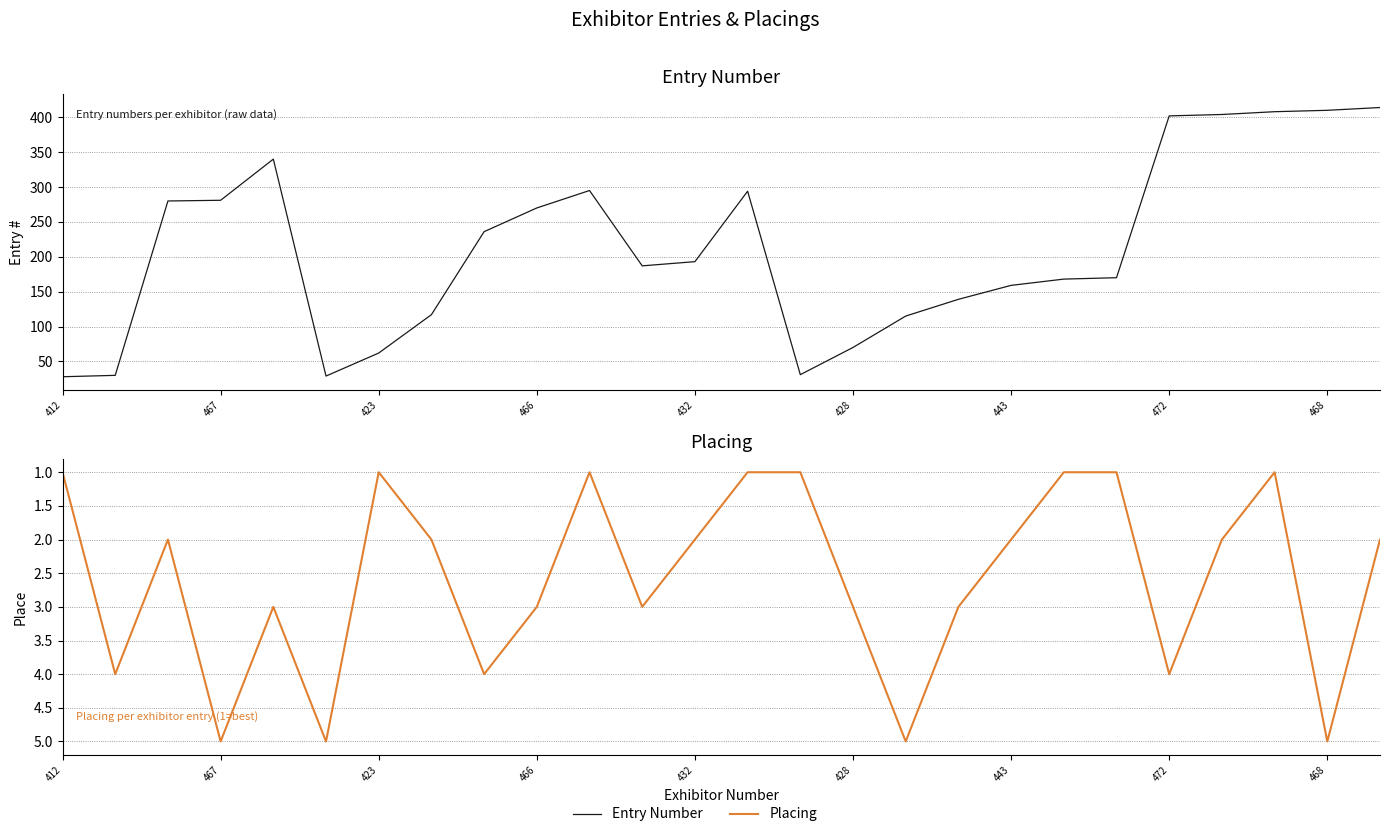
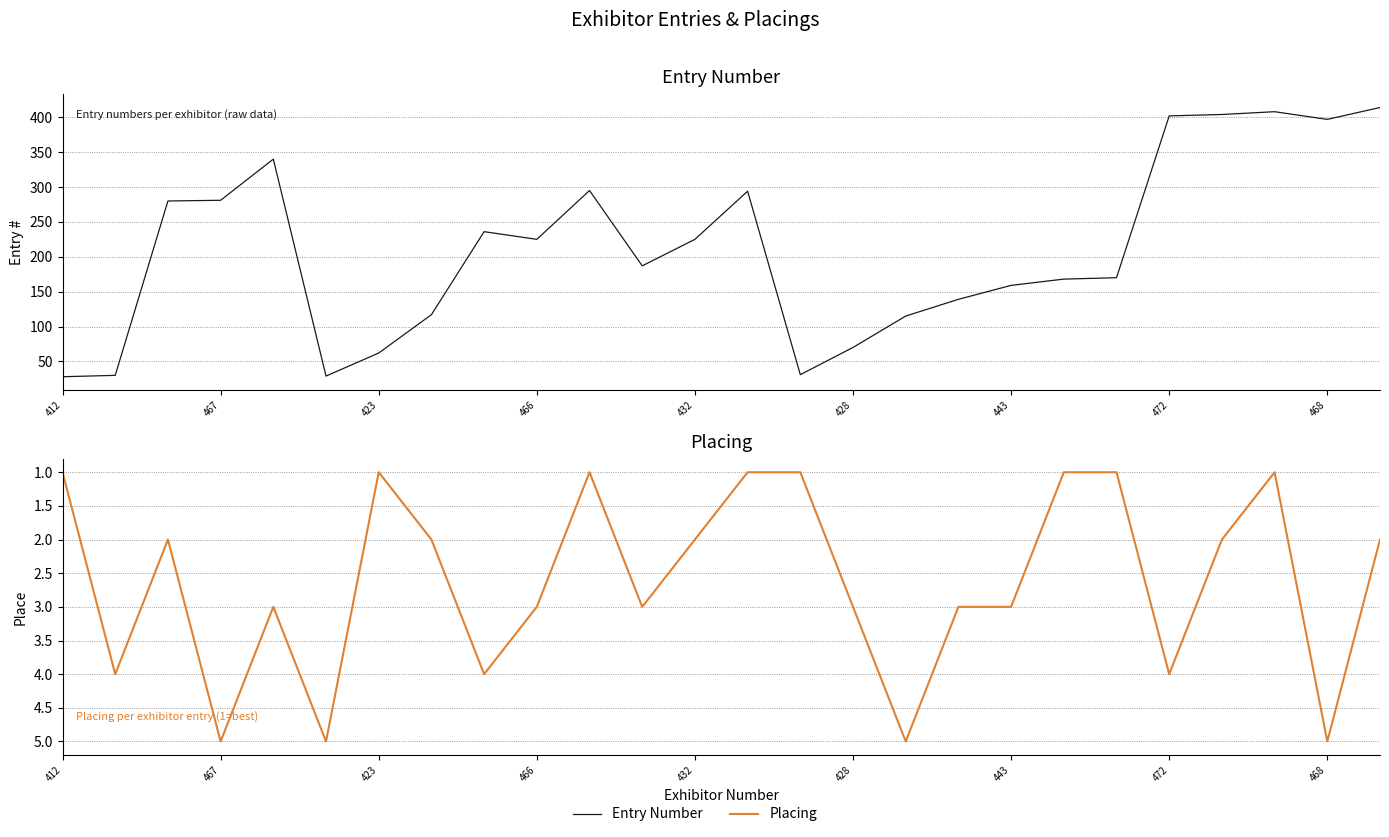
  {
    "Entry Number": {
      "412": 30,
      "467": 280,
      "423": 60,
-     "466": 270,
-     "432": 190,
+     "466": 230,
+     "432": 230,
      "428": 70,
      "443": 160,
      "472": 400,
-     "468": 410
+     "468": 400
    },
    "Placing": {
      "412": 1,
      "423": 1,
      "466": 3,
      "432": 2,
      "428": 3,
-     "443": 2,
+     "443": 3,
      "472": 4,
      "468": 5
    }
  }
